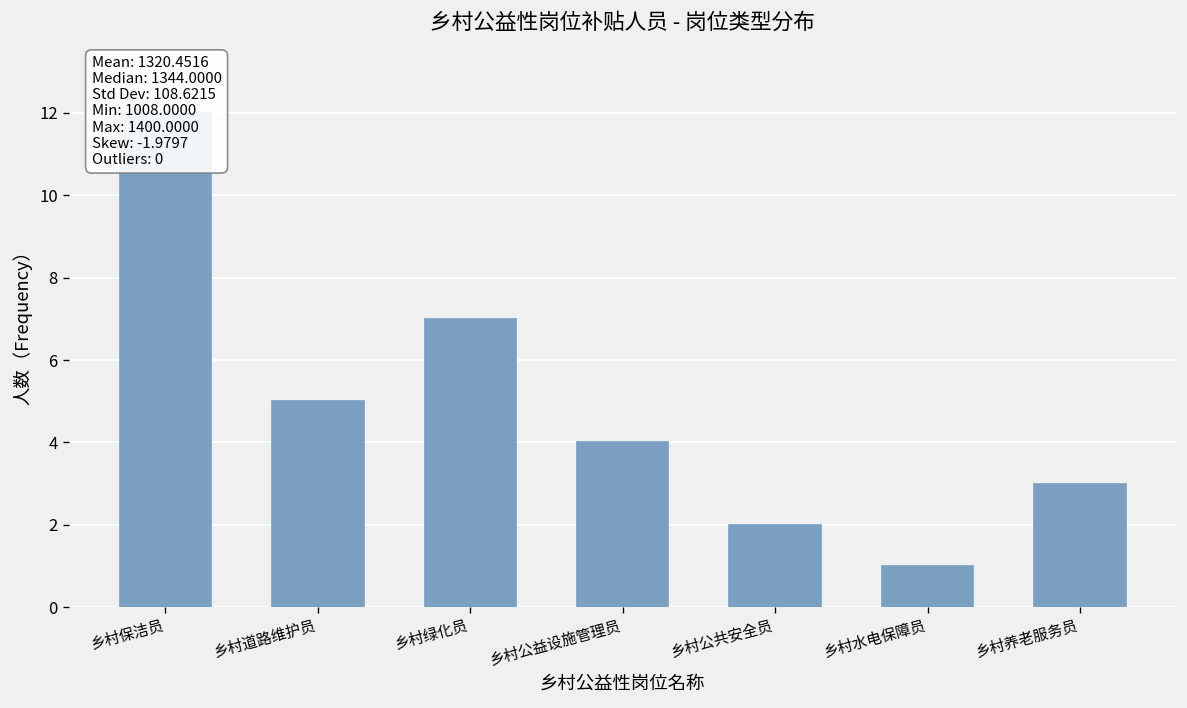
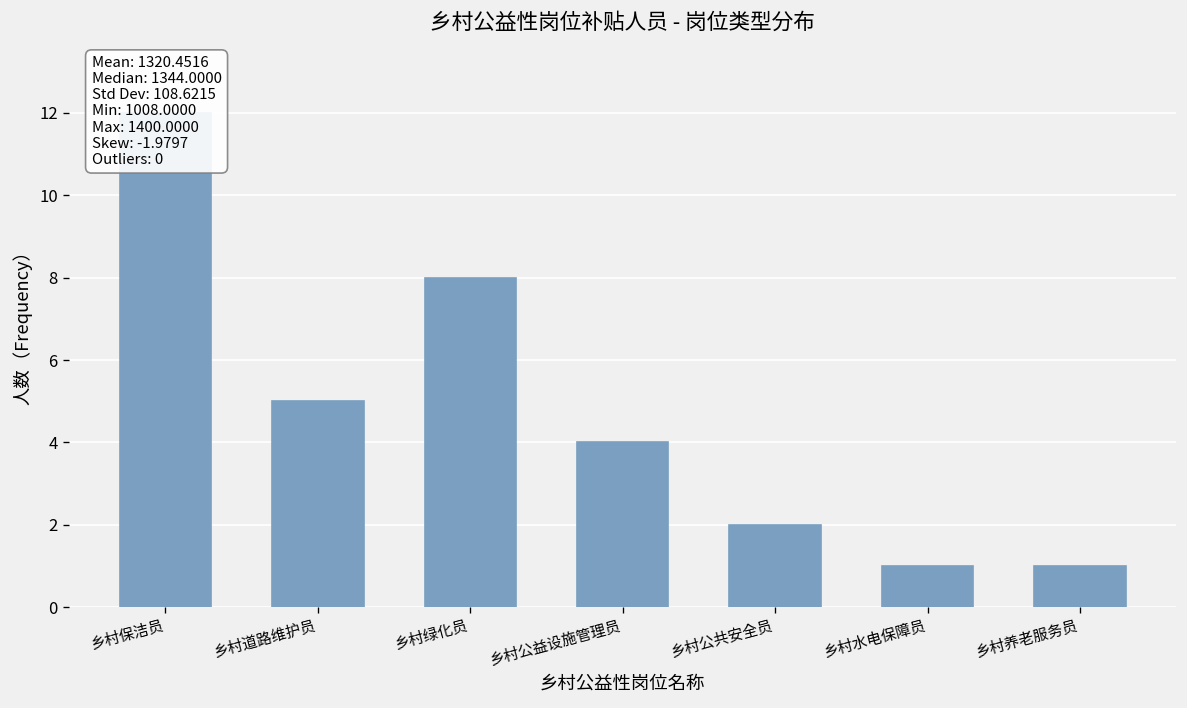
  {
    "乡村道路维护员": 5,
-   "乡村绿化员": 7,
+   "乡村绿化员": 8,
    "乡村公益设施管理员": 4,
    "乡村公共安全员": 2,
    "乡村水电保障员": 1,
-   "乡村养老服务员": 3
+   "乡村养老服务员": 1
  }
